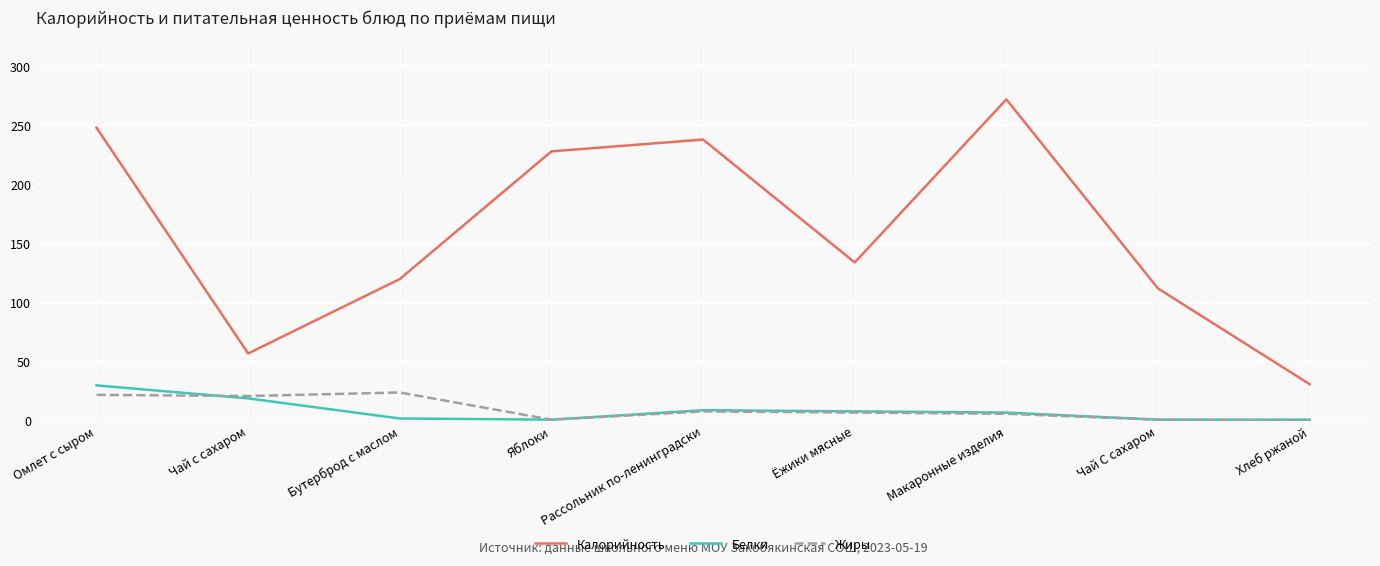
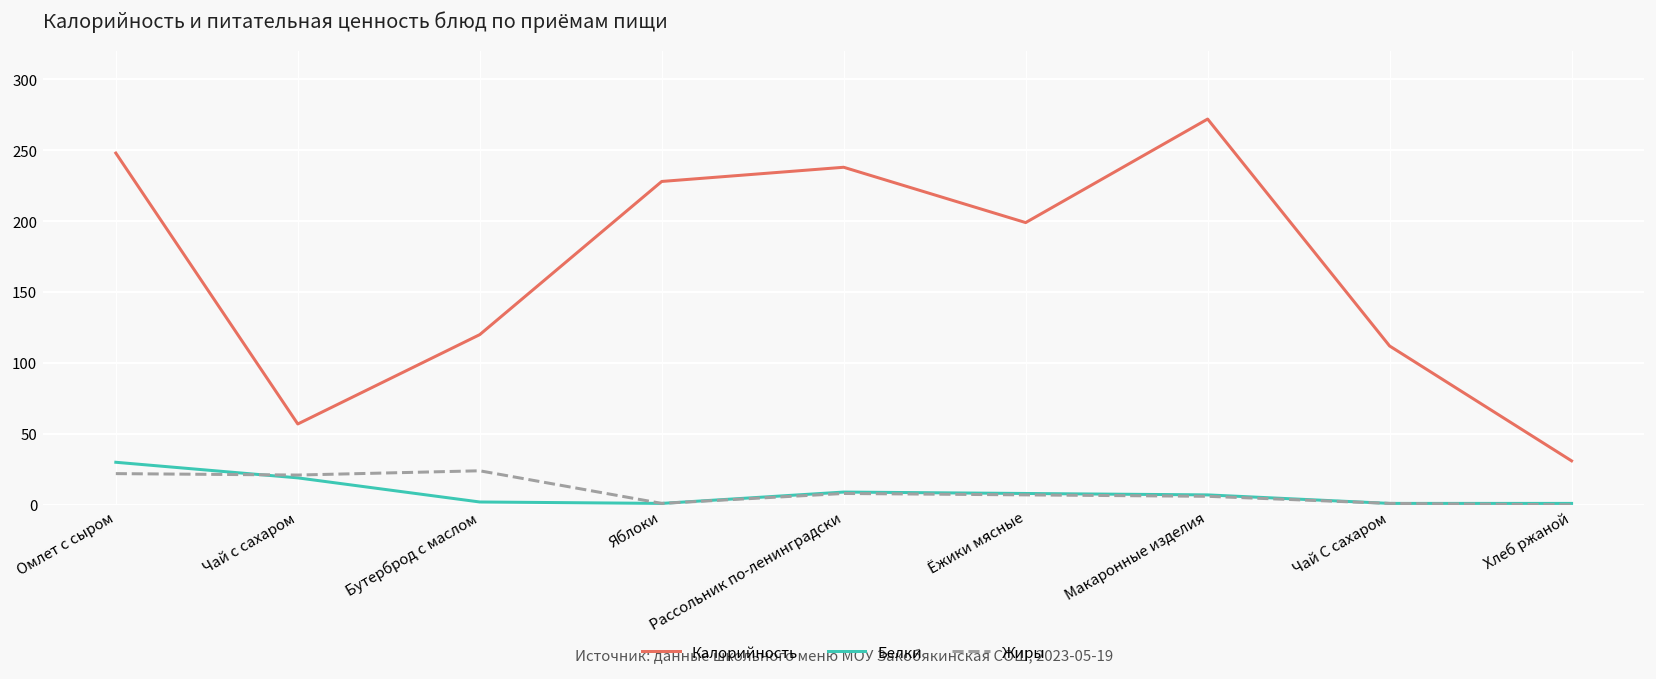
  {
    "Калорийность": {
      "Омлет с сыром": 248,
      "Чай с сахаром": 57,
      "Бутерброд с маслом": 120,
      "Яблоки": 228,
      "Рассольник по-ленинградски": 238,
-     "Ёжики мясные": 134,
+     "Ёжики мясные": 199,
      "Макаронные изделия": 272,
      "Чай С сахаром": 112,
      "Хлеб ржаной": 31
    },
    "Белки": {
      "Омлет с сыром": 30,
      "Бутерброд с маслом": 2
    },
    "Жиры": {
      "Омлет с сыром": 22,
      "Бутерброд с маслом": 24
    }
  }
